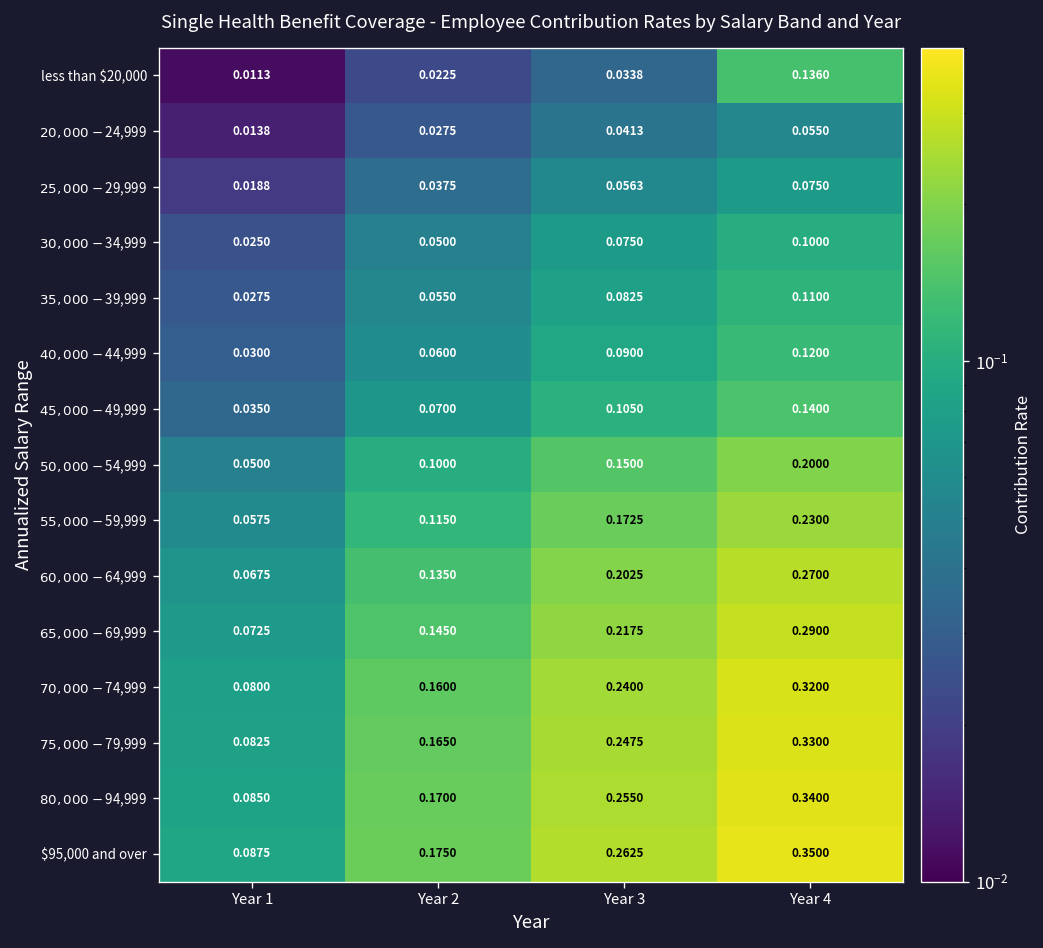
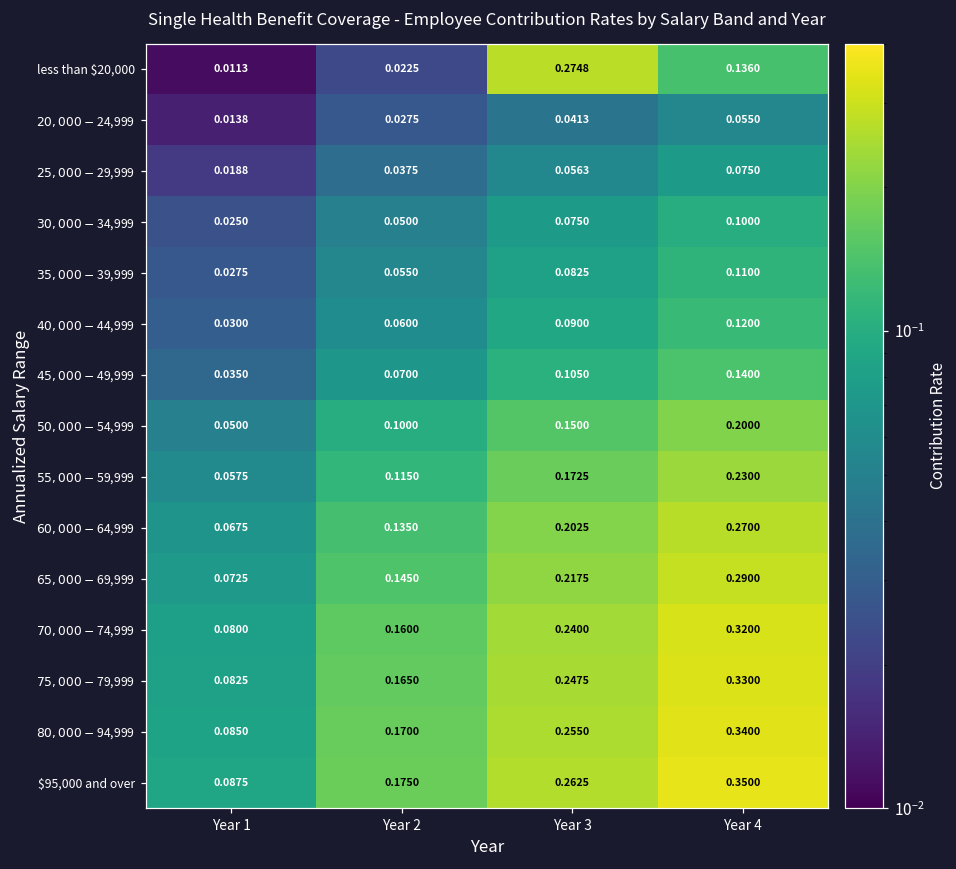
  {
    "less than $20,000": {
      "Year 1": 0.0113,
      "Year 2": 0.0225,
-     "Year 3": 0.0338,
+     "Year 3": 0.2748,
      "Year 4": 0.1360
    },
    "$95,000 and over": {
      "Year 1": 0.0875,
      "Year 2": 0.1750,
      "Year 3": 0.2625,
      "Year 4": 0.3500
    }
  }
